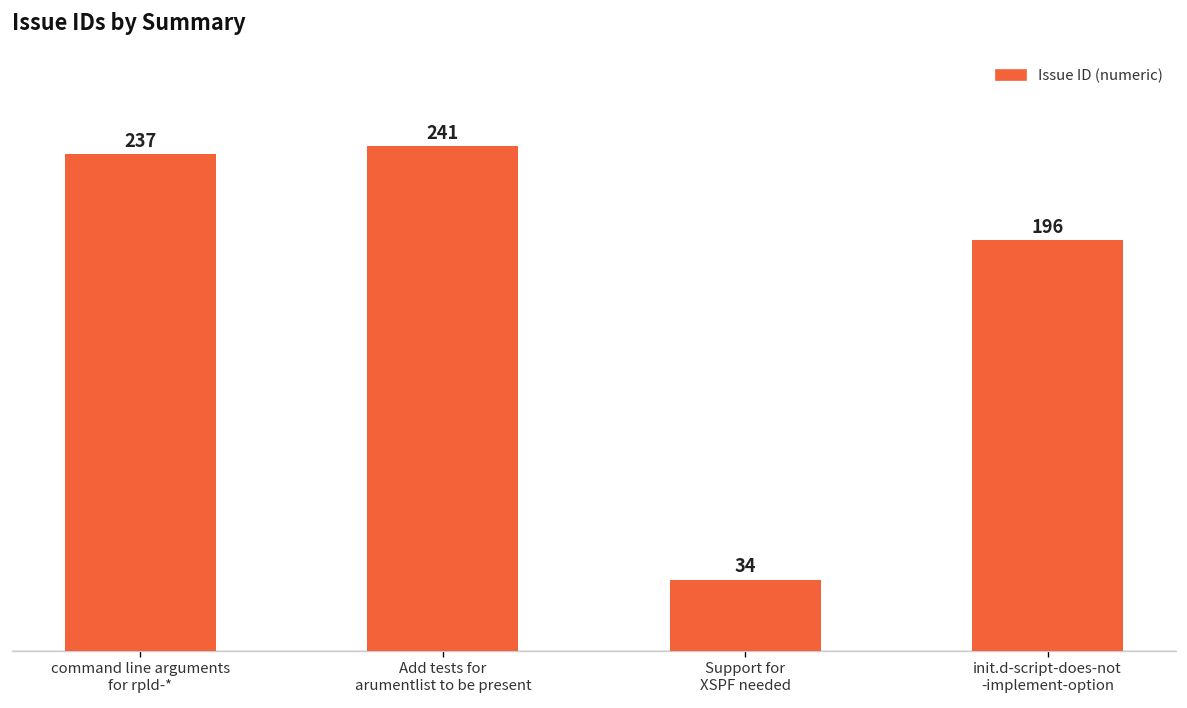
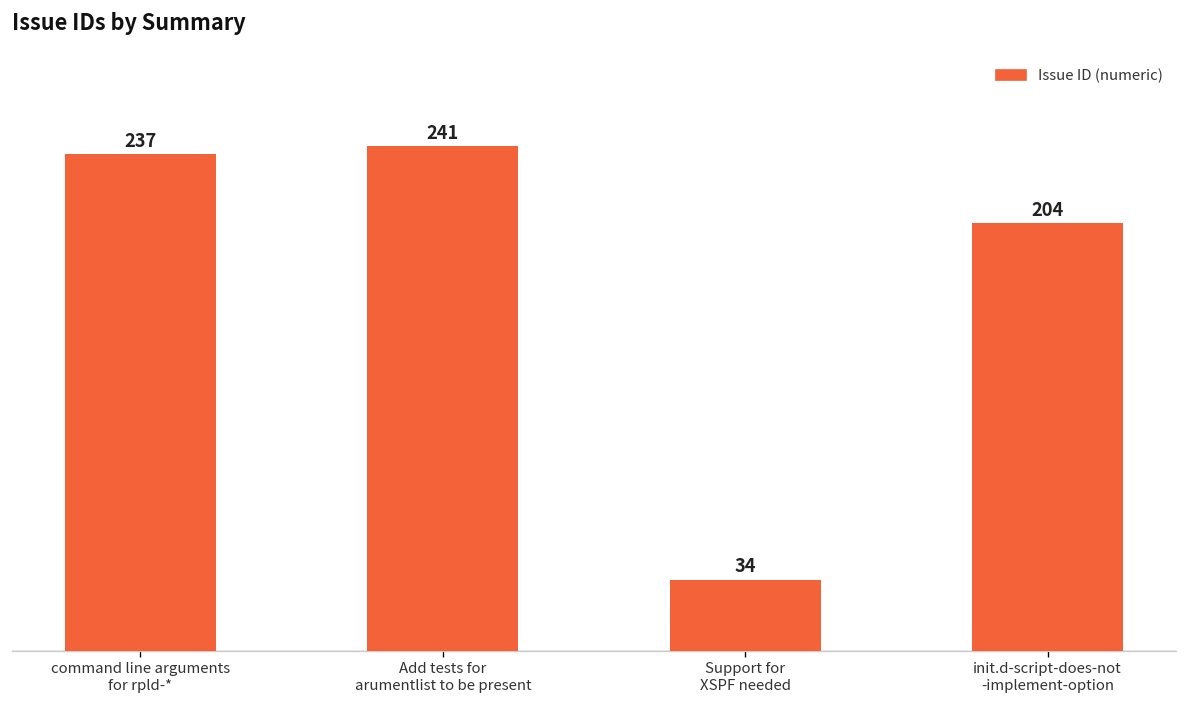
  {
    "command line arguments for rpld-*": 237,
    "Add tests for arumentlist to be present": 241,
    "Support for XSPF needed": 34,
-   "init.d-script-does-not -implement-option": 196
+   "init.d-script-does-not -implement-option": 204
  }
